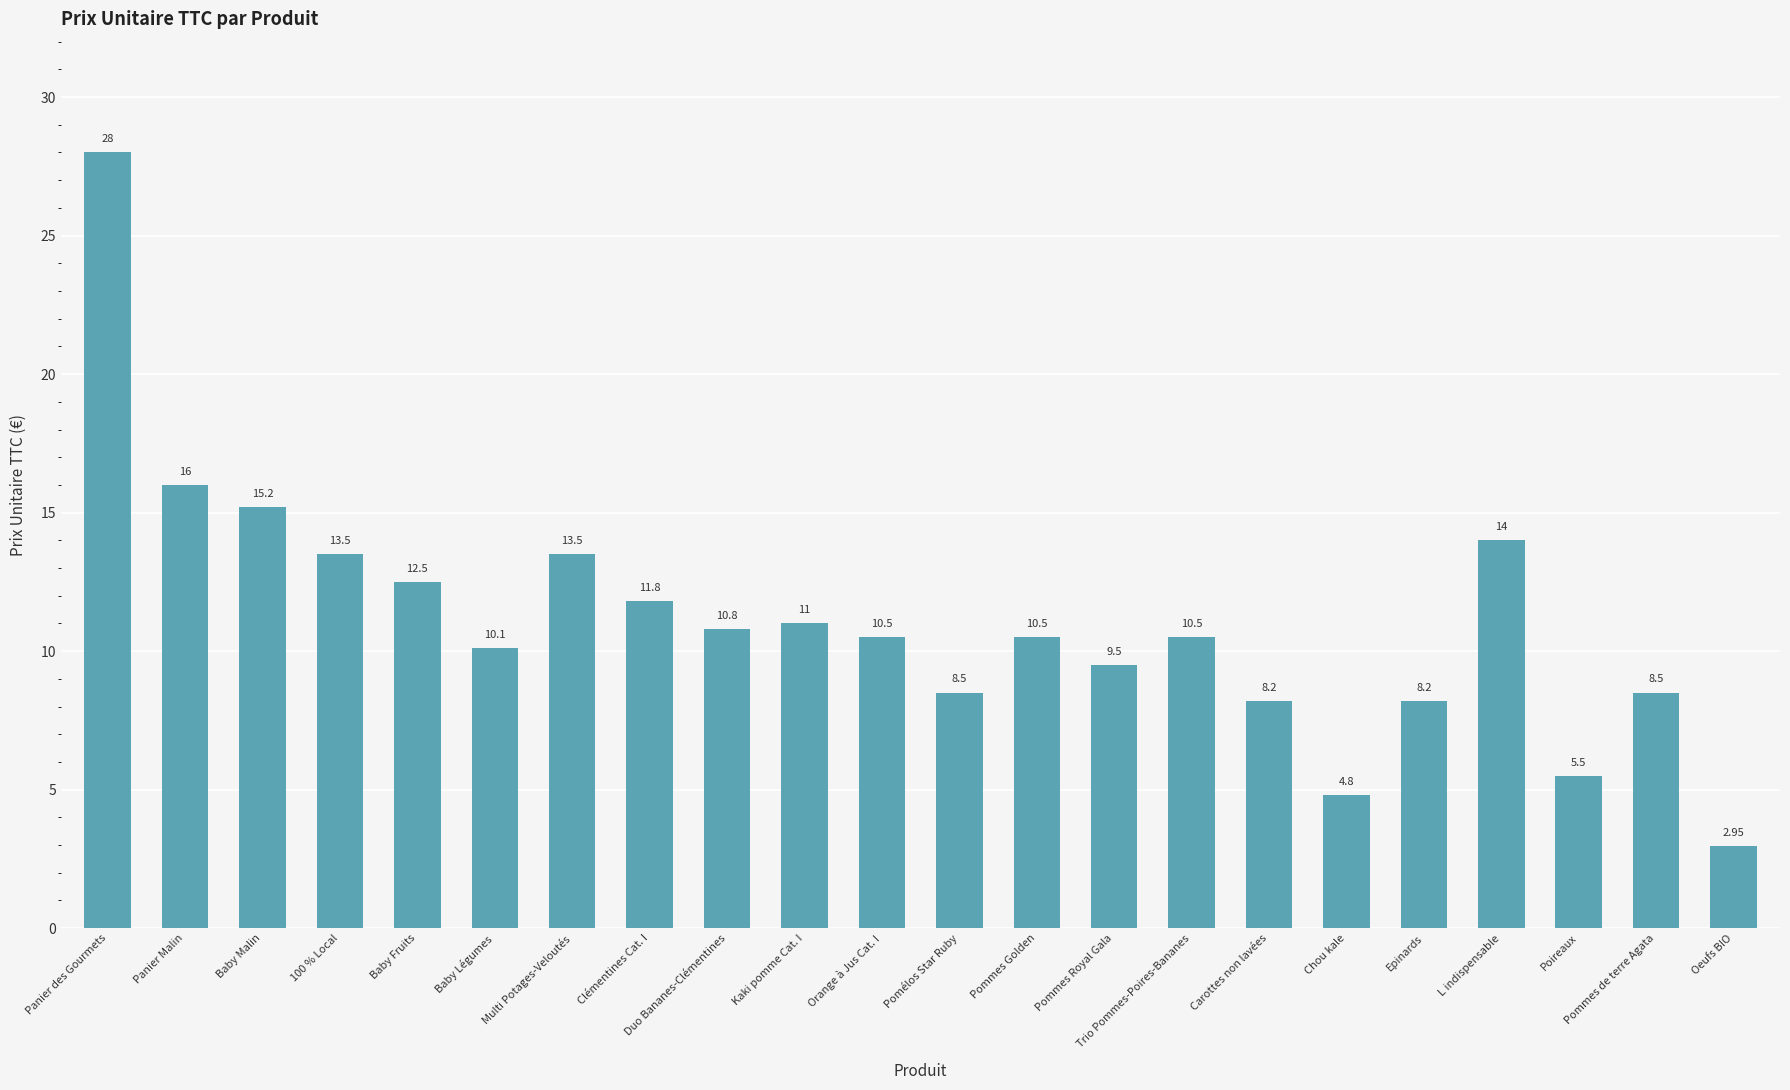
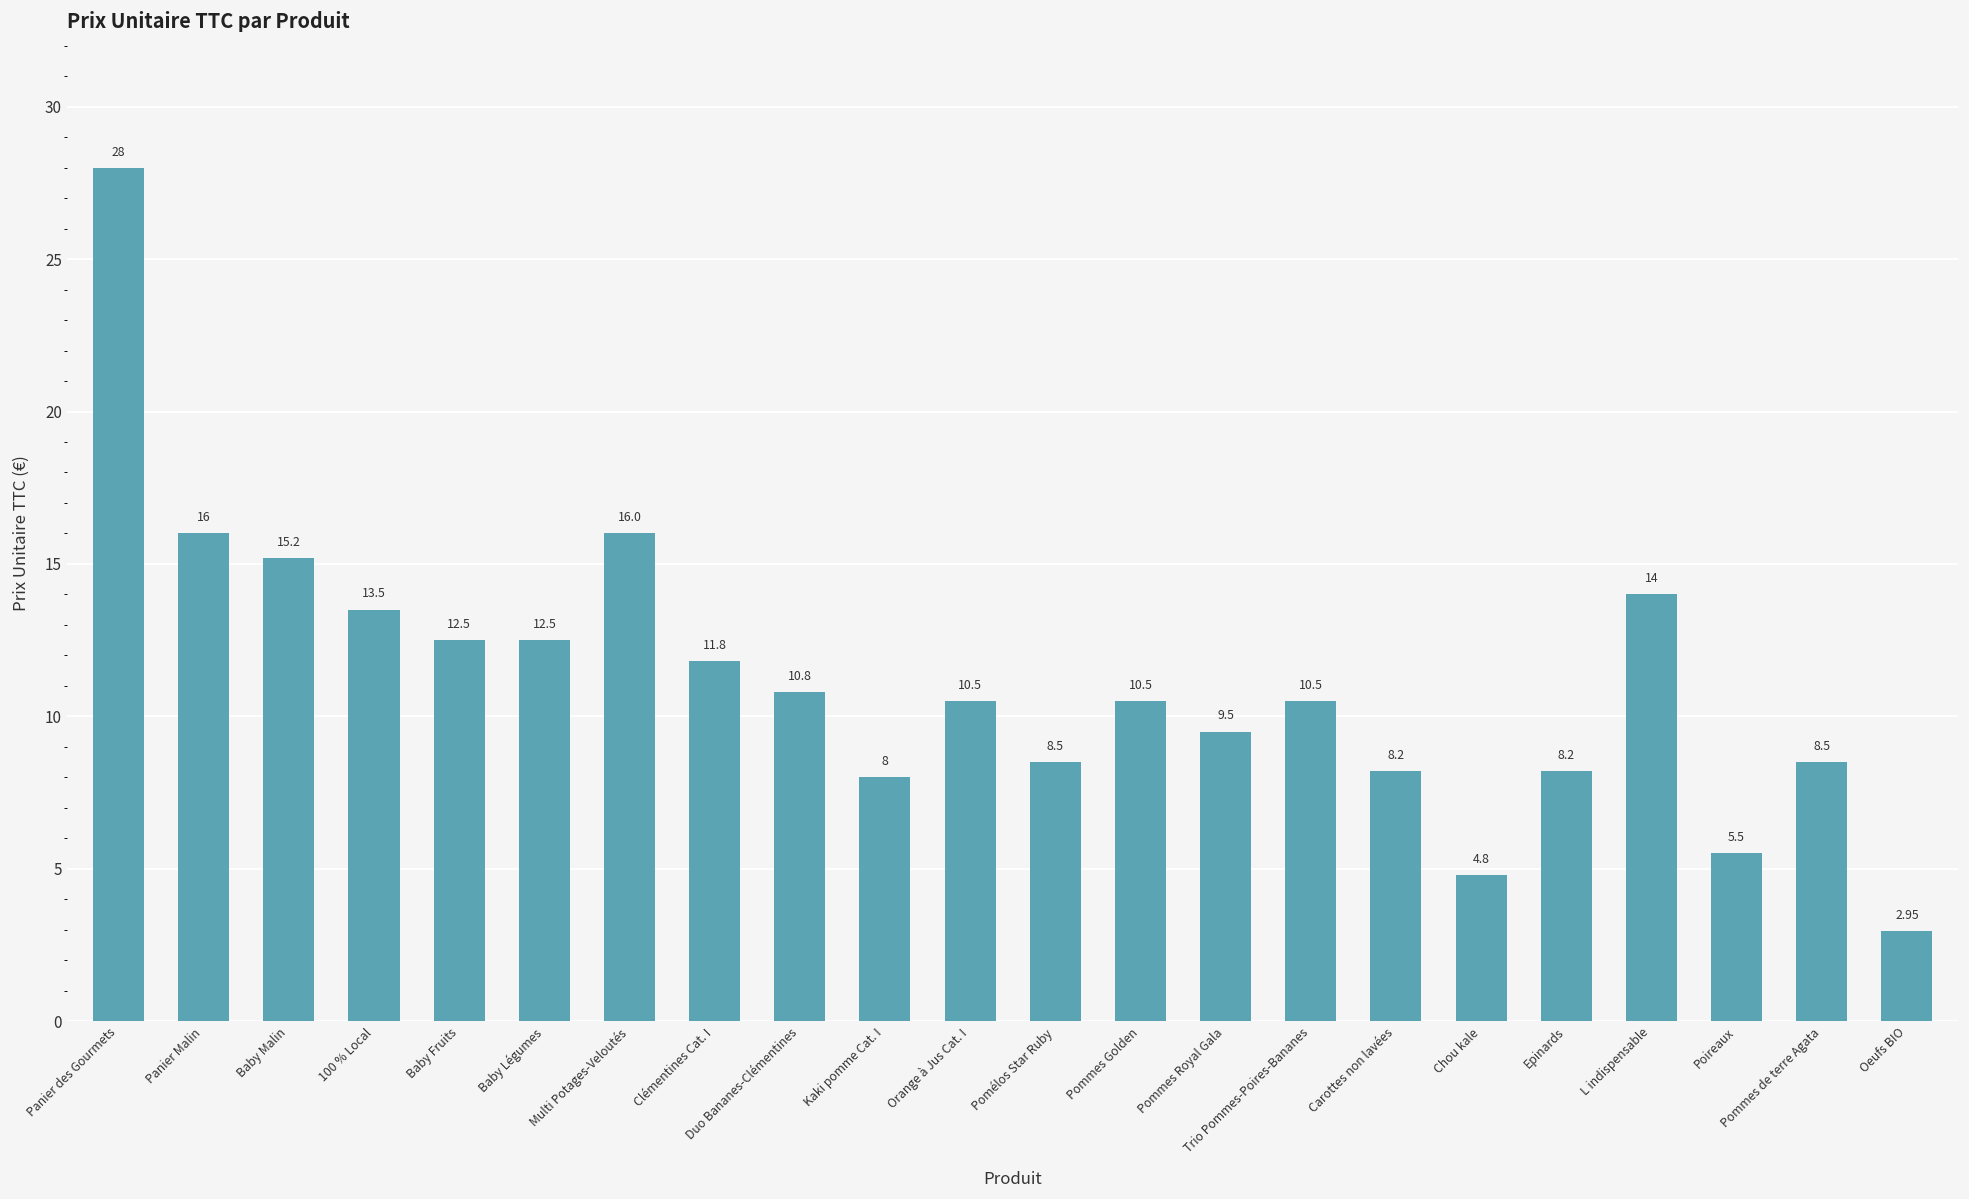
  {
    "Panier des Gourmets": 28,
    "Panier Malin": 16,
    "Baby Malin": 15.2,
    "100 % Local": 13.5,
    "Baby Fruits": 12.5,
-   "Baby Légumes": 10.1,
-   "Multi Potages-Veloutés": 13.5,
+   "Baby Légumes": 12.5,
+   "Multi Potages-Veloutés": 16.0,
    "Clémentines Cat. I": 11.8,
    "Duo Bananes-Clémentines": 10.8,
-   "Kaki pomme Cat. I": 11,
+   "Kaki pomme Cat. I": 8,
    "Orange à Jus Cat. I": 10.5,
    "Pomélos Star Ruby": 8.5,
    "Pommes Golden": 10.5,
    "Pommes Royal Gala": 9.5,
    "Trio Pommes-Poires-Bananes": 10.5,
    "Carottes non lavées": 8.2,
    "Chou kale": 4.8,
    "Epinards": 8.2,
    "L indispensable": 14,
    "Poireaux": 5.5,
    "Pommes de terre Agata": 8.5,
    "Oeufs BIO": 2.95
  }
